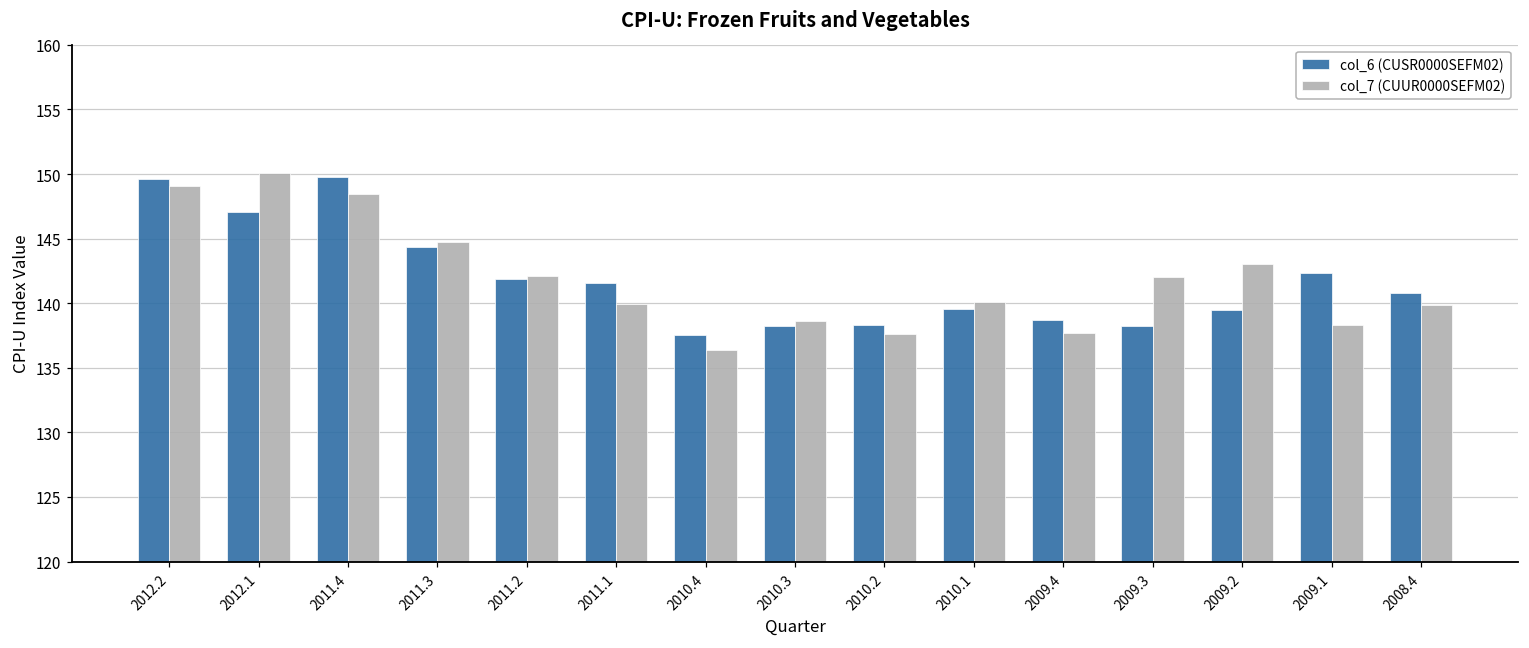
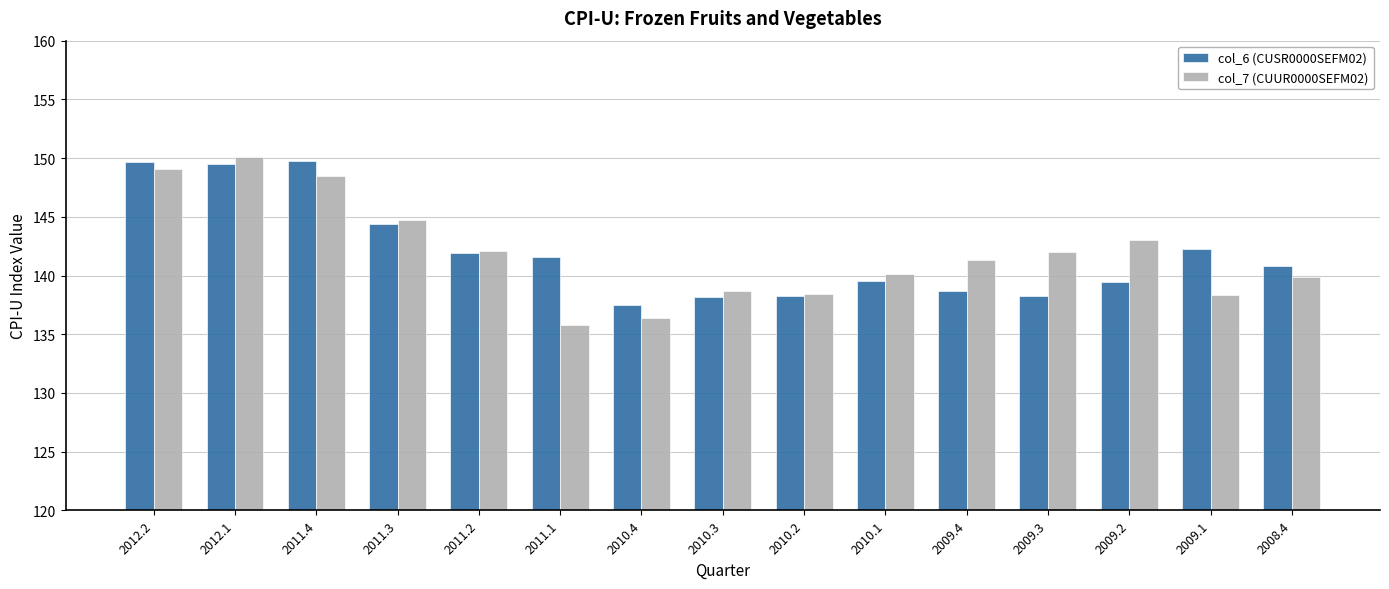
  {
    "col_6 (CUSR0000SEFM02)": {
      "2012.2": 149.6,
-     "2012.1": 147.0,
+     "2012.1": 149.5,
      "2011.4": 149.8,
      "2011.3": 144.4,
      "2011.2": 141.9,
      "2011.1": 141.6,
      "2010.4": 137.5,
      "2010.3": 138.2,
      "2010.2": 138.3,
      "2010.1": 139.6,
      "2009.4": 138.7,
      "2009.3": 138.2,
      "2009.2": 139.5,
      "2009.1": 142.3,
      "2008.4": 140.8
    },
    "col_7 (CUUR0000SEFM02)": {
      "2012.2": 149.1,
      "2012.1": 150.1,
      "2011.4": 148.5,
      "2011.3": 144.8,
      "2011.2": 142.1,
-     "2011.1": 139.9,
+     "2011.1": 135.8,
      "2010.4": 136.4,
      "2010.3": 138.6,
-     "2010.2": 137.6,
+     "2010.2": 138.4,
      "2010.1": 140.1,
-     "2009.4": 137.7,
+     "2009.4": 141.3,
      "2009.3": 142.0,
      "2009.2": 143.1,
      "2009.1": 138.3,
      "2008.4": 139.9
    }
  }
